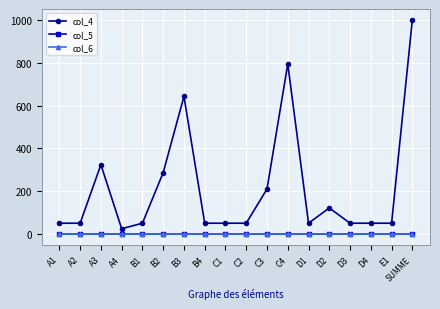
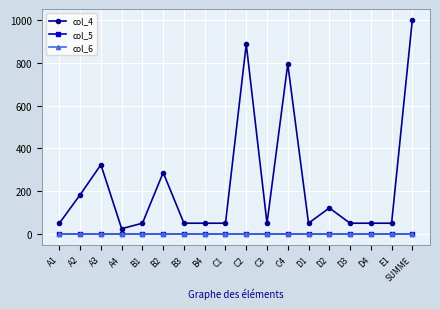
  {
    "col_4": {
      "A1": 50,
-     "A2": 50,
+     "A2": 180,
      "A3": 320,
      "A4": 30,
      "B1": 50,
      "B2": 290,
-     "B3": 640,
+     "B3": 50,
      "B4": 50,
      "C1": 50,
-     "C2": 50,
-     "C3": 210,
+     "C2": 890,
+     "C3": 50,
      "C4": 790,
      "D1": 50,
      "D2": 120,
      "D3": 50,
      "D4": 50,
      "E1": 50,
      "SUMME": 1000
    },
    "col_6": {
      "A1": 0,
      "A2": 0,
      "A3": 0,
      "A4": 0,
      "B1": 0,
      "B2": 0,
      "B3": 0,
      "B4": 0,
      "C1": 0,
      "C2": 0,
      "C3": 0,
      "C4": 0,
      "D1": 0,
      "D2": 0,
      "D3": 0,
      "D4": 0,
      "E1": 0,
      "SUMME": 0
    }
  }
